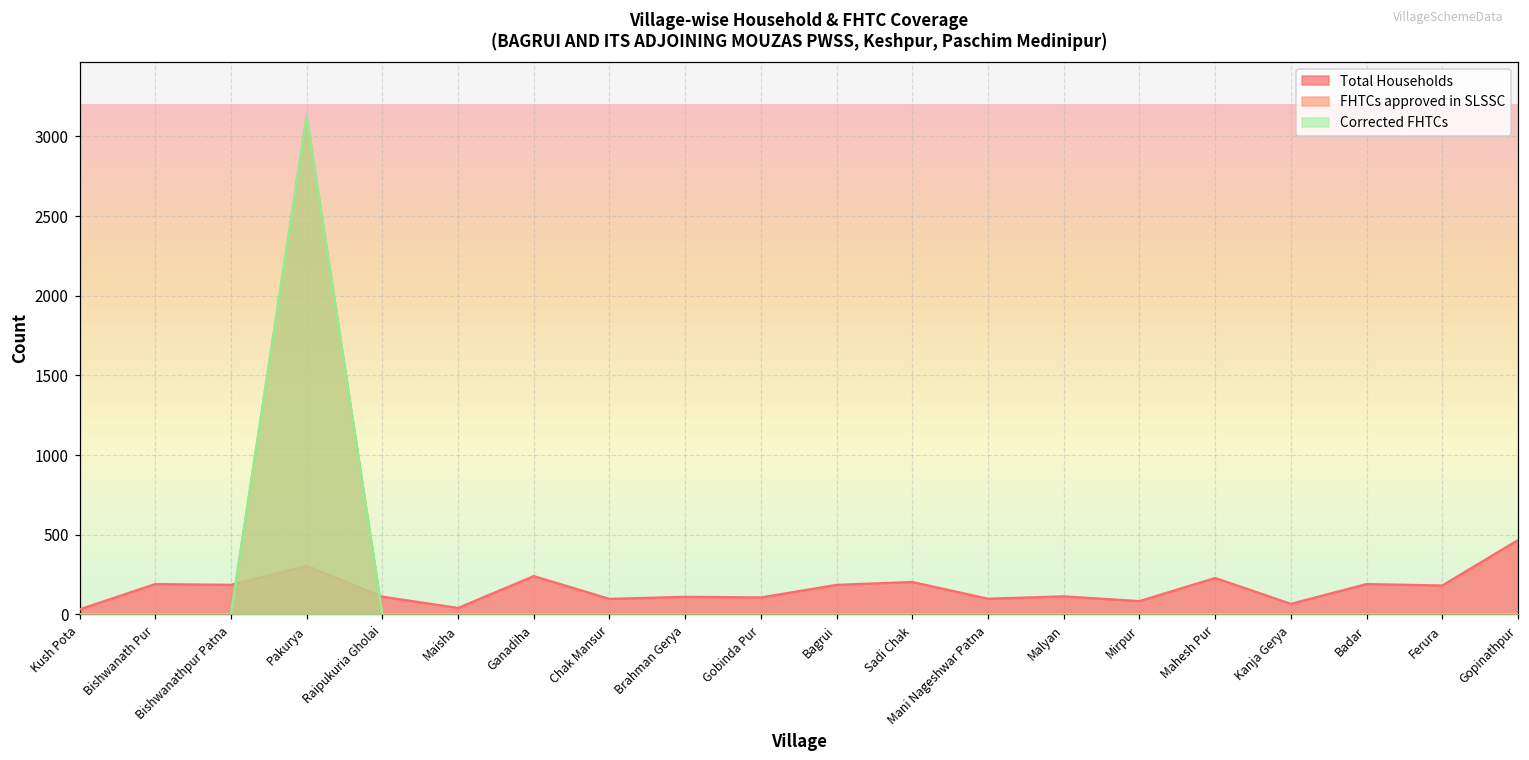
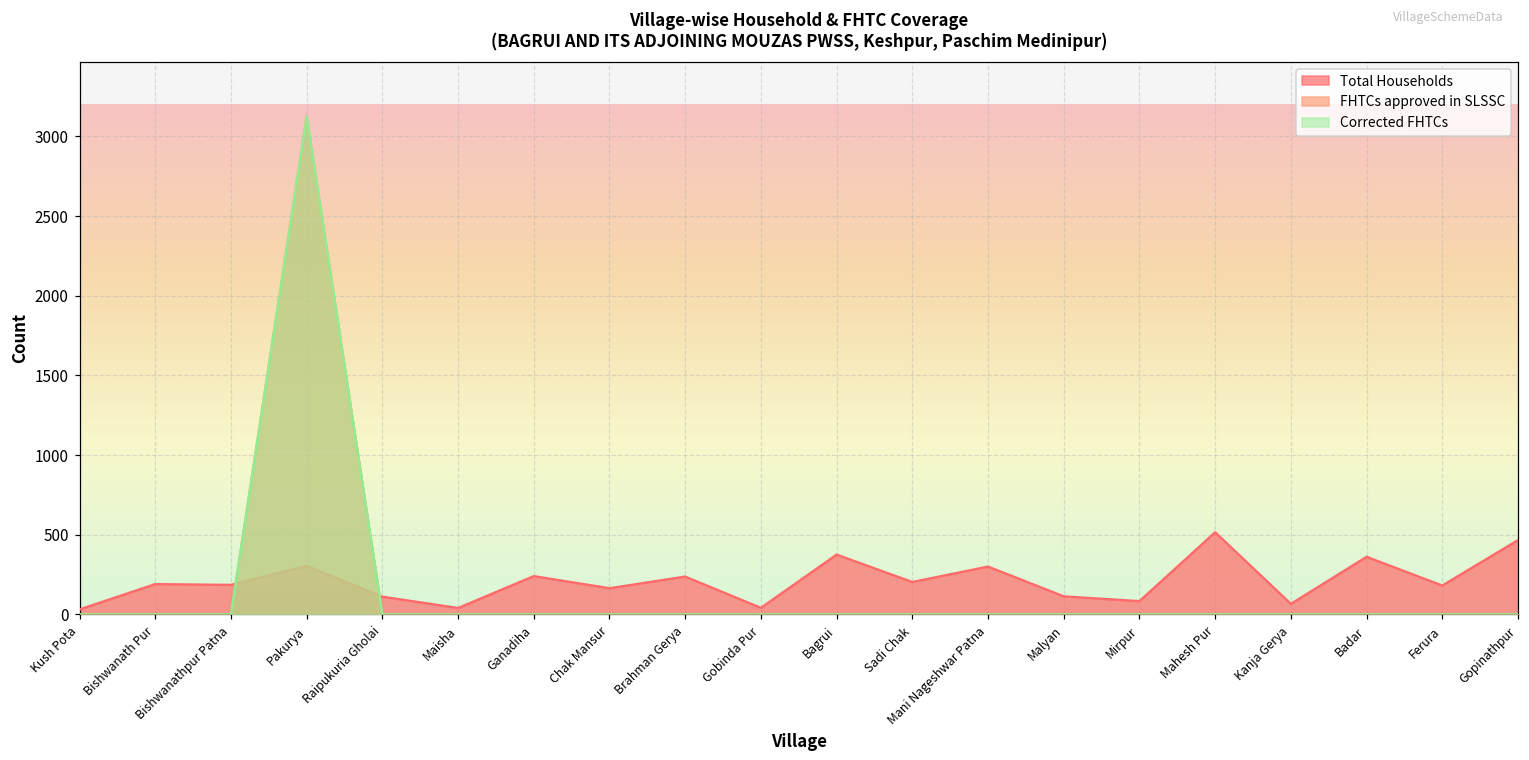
  {
    "Total Households": {
      "Kush Pota": 30,
      "Bishwanath Pur": 190,
      "Bishwanathpur Patna": 190,
      "Pakurya": 300,
      "Raipukuria Gholai": 110,
      "Maisha": 40,
      "Ganadiha": 240,
-     "Chak Mansur": 100,
-     "Brahman Gerya": 110,
-     "Gobinda Pur": 110,
-     "Bagrui": 190,
+     "Chak Mansur": 160,
+     "Brahman Gerya": 240,
+     "Gobinda Pur": 40,
+     "Bagrui": 380,
      "Sadi Chak": 200,
-     "Mani Nageshwar Patna": 100,
+     "Mani Nageshwar Patna": 300,
      "Malyan": 110,
      "Mirpur": 80,
-     "Mahesh Pur": 230,
+     "Mahesh Pur": 520,
      "Kanja Gerya": 70,
-     "Badar": 190,
+     "Badar": 360,
      "Ferura": 180,
      "Gopinathpur": 470
    },
    "Corrected FHTCs": {
      "Kush Pota": 0,
      "Bishwanath Pur": 0,
      "Bishwanathpur Patna": 0,
      "Pakurya": 3120,
      "Raipukuria Gholai": 0,
      "Maisha": 0,
      "Ganadiha": 0,
      "Chak Mansur": 0,
      "Brahman Gerya": 0,
      "Gobinda Pur": 0,
      "Bagrui": 0,
      "Sadi Chak": 0,
      "Mani Nageshwar Patna": 0,
      "Malyan": 0,
      "Mirpur": 0,
      "Mahesh Pur": 0,
      "Kanja Gerya": 0,
      "Badar": 0,
      "Ferura": 0,
      "Gopinathpur": 0
    }
  }
